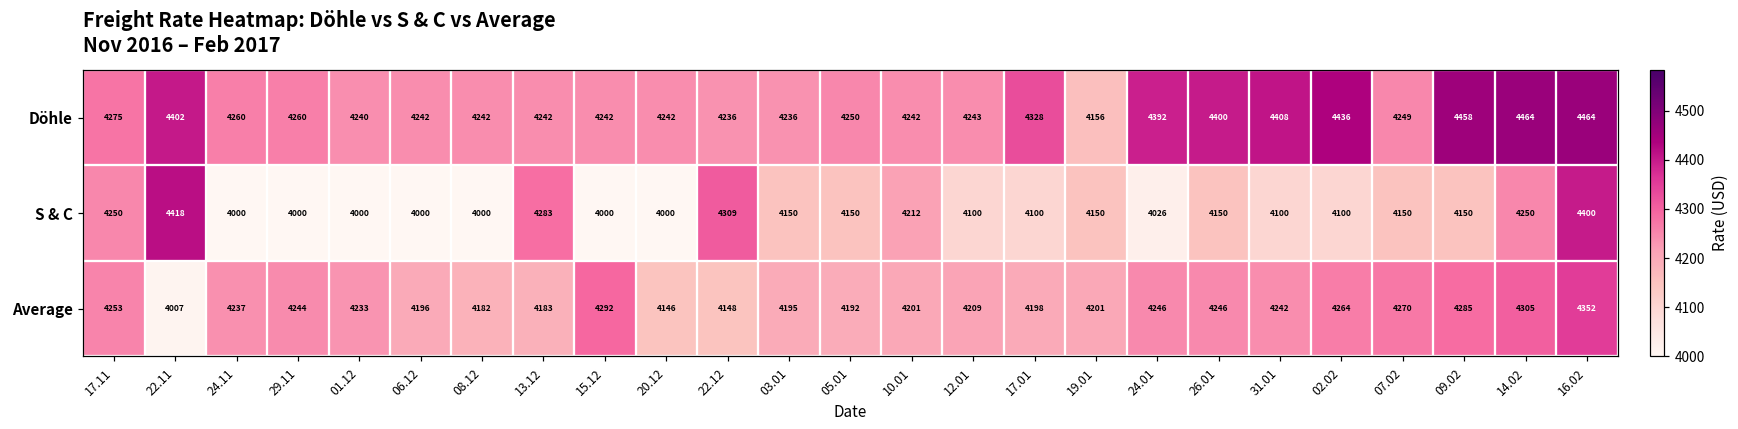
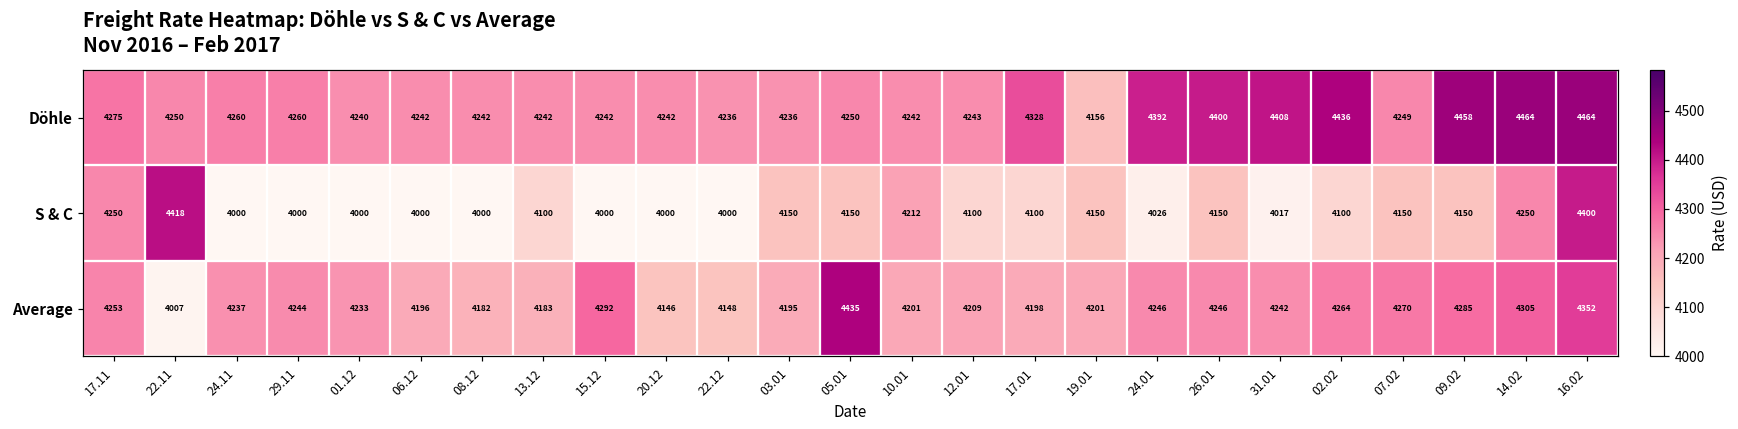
  {
    "Döhle": {
      "17.11": 4275,
-     "22.11": 4402,
+     "22.11": 4250,
      "24.11": 4260,
      "29.11": 4260,
      "01.12": 4240,
      "06.12": 4242,
      "08.12": 4242,
      "13.12": 4242,
      "15.12": 4242,
      "20.12": 4242,
      "22.12": 4236,
      "03.01": 4236,
      "05.01": 4250,
      "10.01": 4242,
      "12.01": 4243,
      "17.01": 4328,
      "19.01": 4156,
      "24.01": 4392,
      "26.01": 4400,
      "31.01": 4408,
      "02.02": 4436,
      "07.02": 4249,
      "09.02": 4458,
      "14.02": 4464,
      "16.02": 4464
    },
    "S & C": {
      "17.11": 4250,
      "22.11": 4418,
      "24.11": 4000,
      "29.11": 4000,
      "01.12": 4000,
      "06.12": 4000,
      "08.12": 4000,
-     "13.12": 4283,
+     "13.12": 4100,
      "15.12": 4000,
      "20.12": 4000,
-     "22.12": 4309,
+     "22.12": 4000,
      "03.01": 4150,
      "05.01": 4150,
      "10.01": 4212,
      "12.01": 4100,
      "17.01": 4100,
      "19.01": 4150,
      "24.01": 4026,
      "26.01": 4150,
-     "31.01": 4100,
+     "31.01": 4017,
      "02.02": 4100,
      "07.02": 4150,
      "09.02": 4150,
      "14.02": 4250,
      "16.02": 4400
    },
    "Average": {
      "17.11": 4253,
      "22.11": 4007,
      "24.11": 4237,
      "29.11": 4244,
      "01.12": 4233,
      "06.12": 4196,
      "08.12": 4182,
      "13.12": 4183,
      "15.12": 4292,
      "20.12": 4146,
      "22.12": 4148,
      "03.01": 4195,
-     "05.01": 4192,
+     "05.01": 4435,
      "10.01": 4201,
      "12.01": 4209,
      "17.01": 4198,
      "19.01": 4201,
      "24.01": 4246,
      "26.01": 4246,
      "31.01": 4242,
      "02.02": 4264,
      "07.02": 4270,
      "09.02": 4285,
      "14.02": 4305,
      "16.02": 4352
    }
  }
